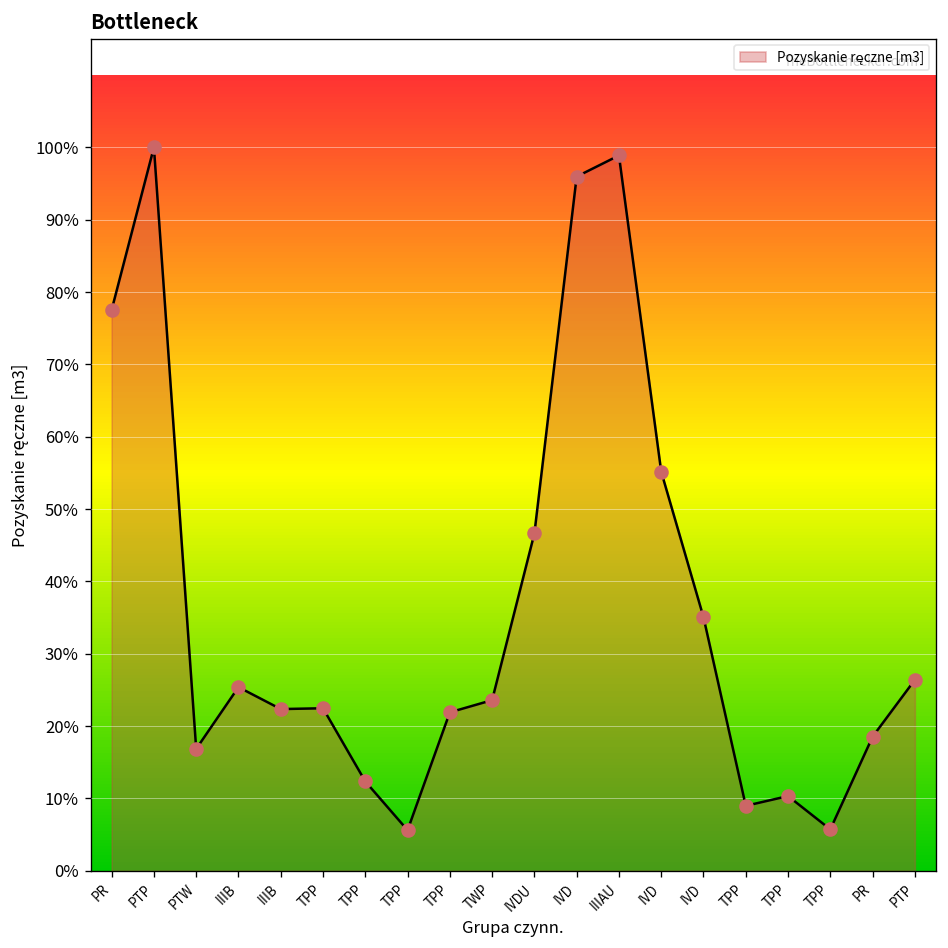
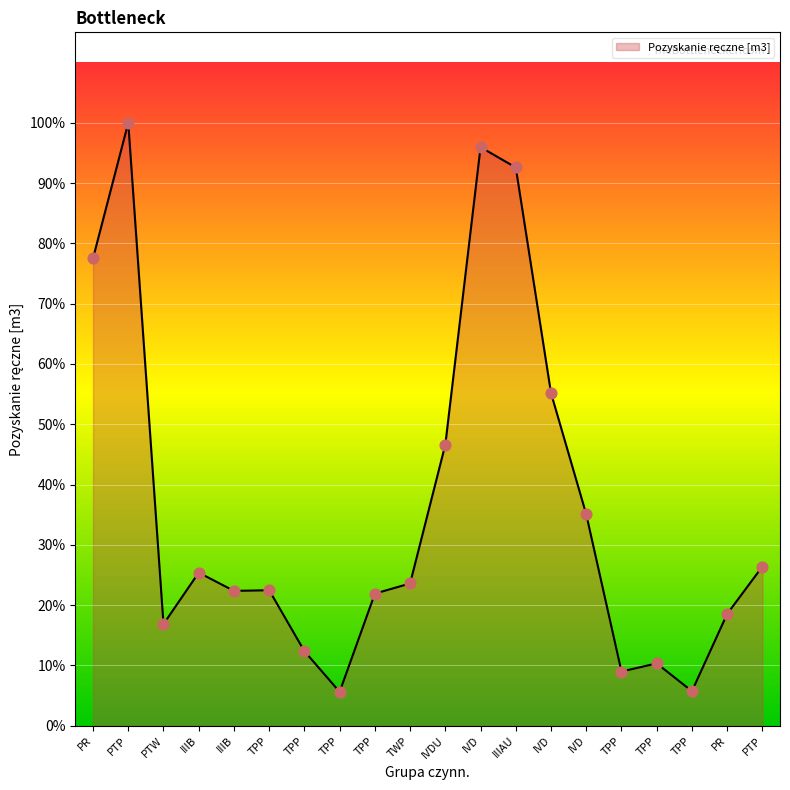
  {
    "PTW": "17%",
    "TWP": "24%",
    "IVDU": "47%",
-   "IIIAU": "99%"
+   "IIIAU": "93%"
  }
